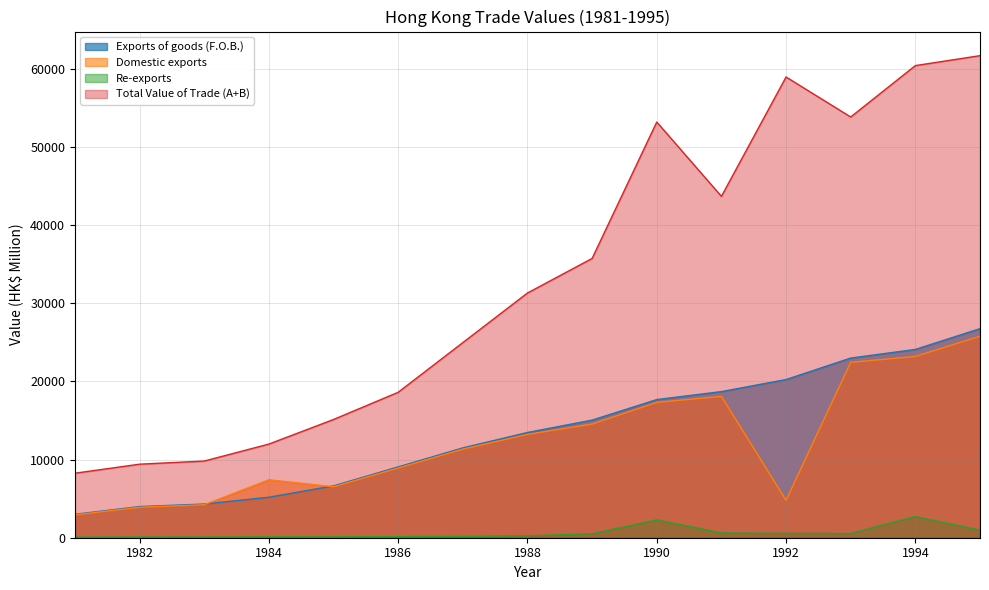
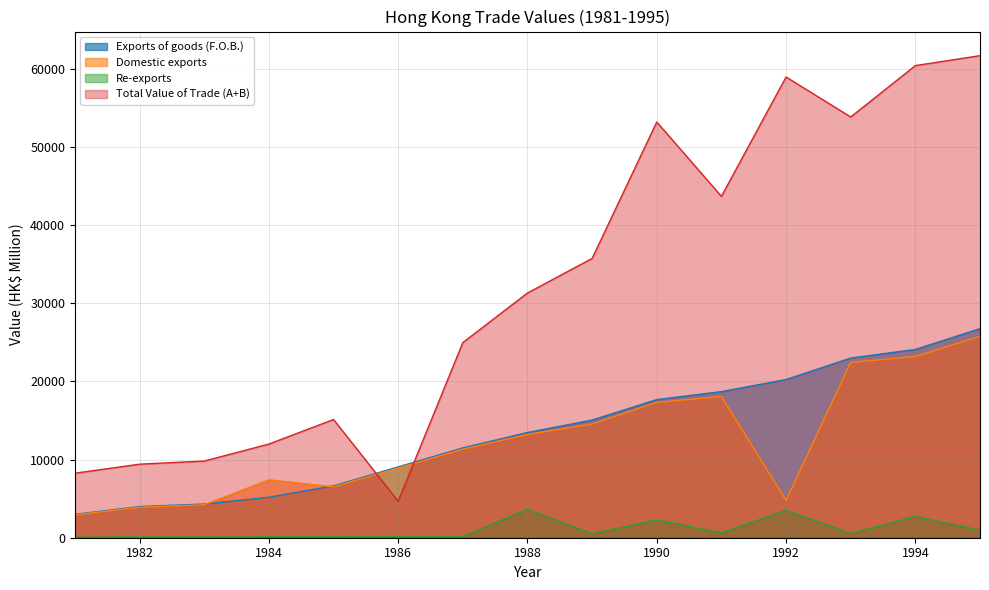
  {
    "Exports of goods (F.O.B.)": {
      "1984": 5000,
      "1990": 18000,
      "1992": 20000,
      "1994": 24000
    },
    "Domestic exports": {
      "1984": 7000,
      "1990": 17000,
      "1992": 5000,
      "1994": 23000
    },
    "Re-exports": {
      "1982": 0,
      "1984": 0,
      "1986": 0,
-     "1988": 0,
+     "1988": 4000,
      "1990": 2000,
-     "1992": 1000,
+     "1992": 4000,
      "1994": 3000
    },
    "Total Value of Trade (A+B)": {
      "1982": 9000,
      "1984": 12000,
-     "1986": 19000,
+     "1986": 5000,
      "1988": 31000,
      "1990": 53000,
      "1992": 59000,
      "1994": 60000
    }
  }
